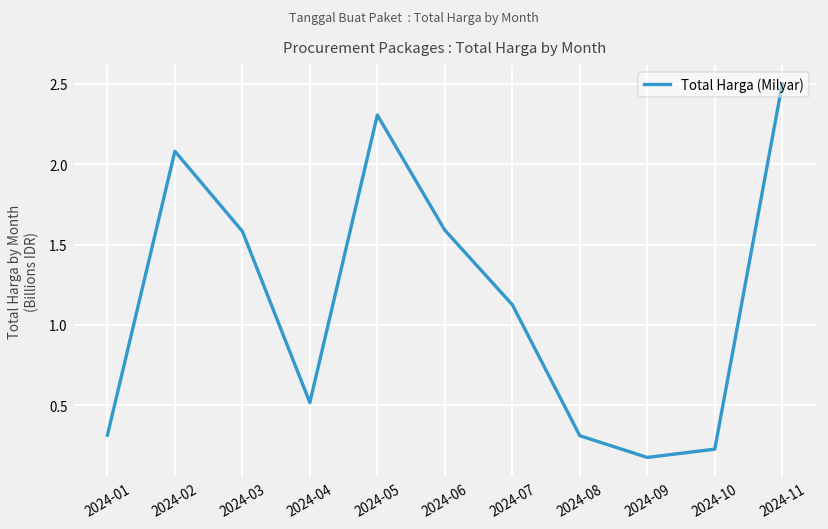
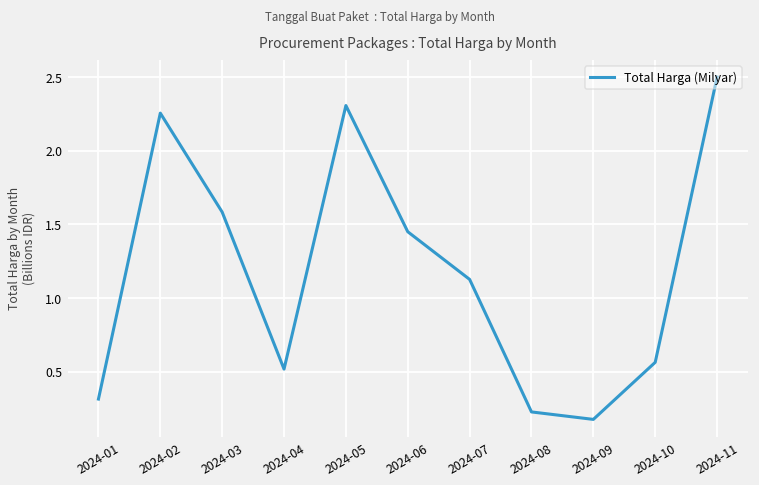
  {
    "2024-01": 0.31,
-   "2024-02": 2.08,
+   "2024-02": 2.25,
    "2024-03": 1.58,
    "2024-04": 0.52,
    "2024-05": 2.31,
-   "2024-06": 1.59,
+   "2024-06": 1.45,
    "2024-07": 1.13,
-   "2024-08": 0.31,
+   "2024-08": 0.23,
    "2024-09": 0.18,
-   "2024-10": 0.23
+   "2024-10": 0.56
  }
